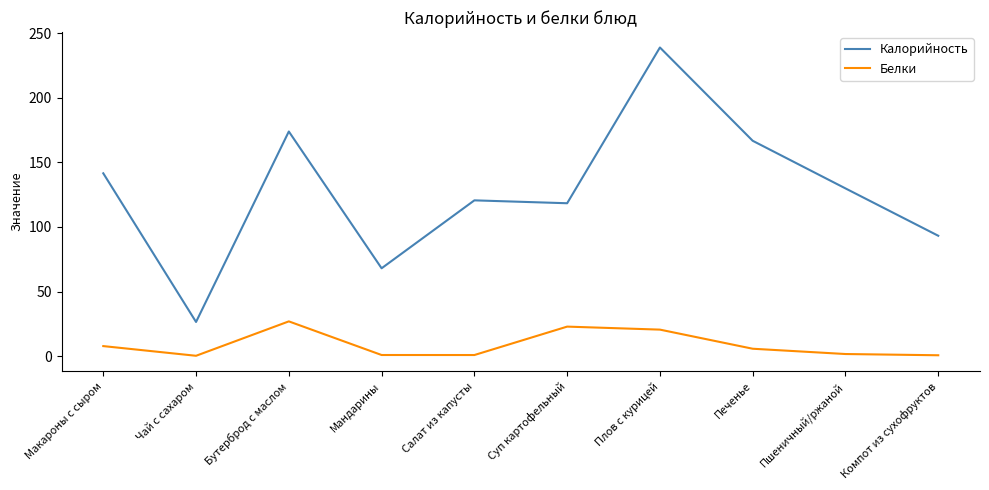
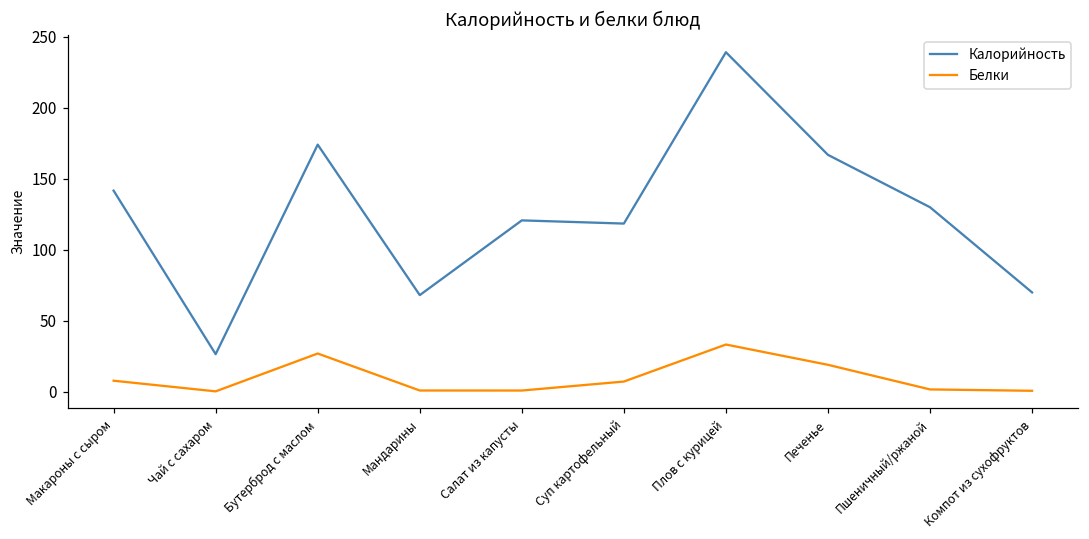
  {
    "Калорийность": {
      "Макароны с сыром": 142,
      "Чай с сахаром": 26,
      "Бутерброд с маслом": 174,
      "Мандарины": 68,
      "Салат из капусты": 121,
      "Суп картофельный": 118,
      "Плов с курицей": 239,
      "Печенье": 167,
      "Пшеничный/ржаной": 130,
-     "Компот из сухофруктов": 93
+     "Компот из сухофруктов": 70
    },
    "Белки": {
      "Макароны с сыром": 8,
      "Чай с сахаром": 0,
      "Бутерброд с маслом": 27,
      "Мандарины": 1,
      "Салат из капусты": 1,
-     "Суп картофельный": 23,
-     "Плов с курицей": 20,
-     "Печенье": 6,
+     "Суп картофельный": 7,
+     "Плов с курицей": 33,
+     "Печенье": 19,
      "Пшеничный/ржаной": 2,
      "Компот из сухофруктов": 1
    }
  }
